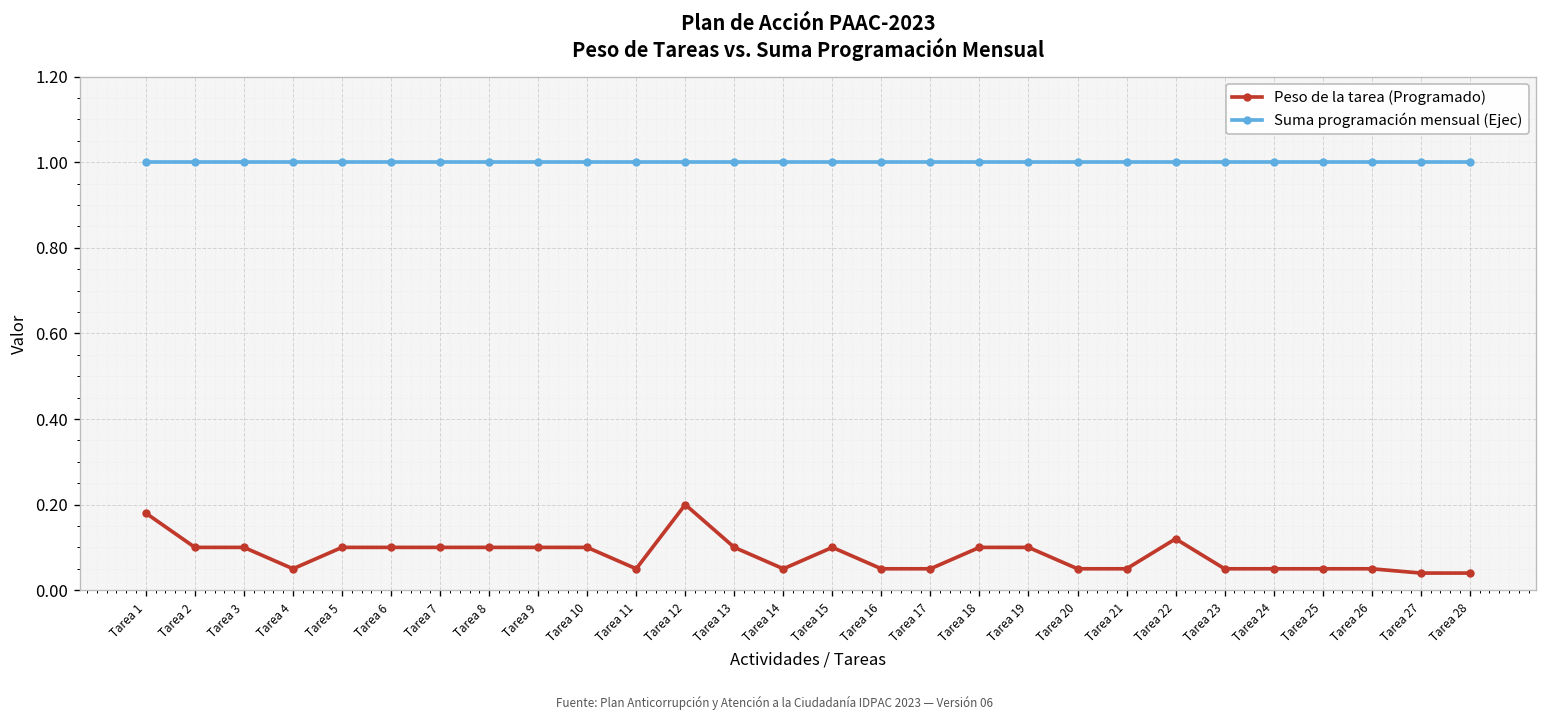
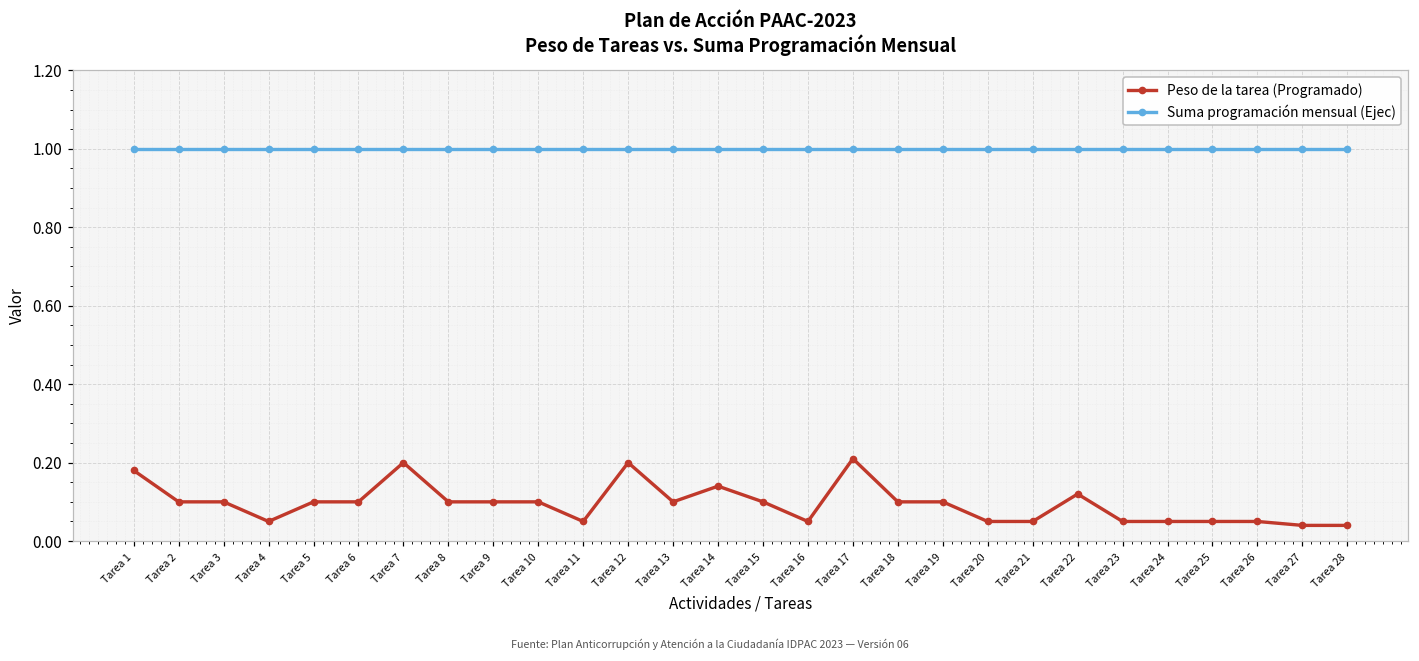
  {
    "Peso de la tarea (Programado)": {
      "Tarea 1": 0.18,
      "Tarea 2": 0.10,
      "Tarea 3": 0.10,
      "Tarea 4": 0.05,
      "Tarea 5": 0.10,
      "Tarea 6": 0.10,
-     "Tarea 7": 0.1,
+     "Tarea 7": 0.2,
      "Tarea 8": 0.10,
      "Tarea 9": 0.10,
      "Tarea 10": 0.10,
      "Tarea 11": 0.05,
      "Tarea 12": 0.20,
      "Tarea 13": 0.10,
-     "Tarea 14": 0.05,
+     "Tarea 14": 0.14,
      "Tarea 15": 0.10,
      "Tarea 16": 0.05,
-     "Tarea 17": 0.05,
+     "Tarea 17": 0.21,
      "Tarea 18": 0.10,
      "Tarea 19": 0.10,
      "Tarea 20": 0.05,
      "Tarea 21": 0.05,
      "Tarea 22": 0.12,
      "Tarea 23": 0.05,
      "Tarea 24": 0.05,
      "Tarea 25": 0.05,
      "Tarea 26": 0.05,
      "Tarea 27": 0.04,
      "Tarea 28": 0.04
    },
    "Suma programación mensual (Ejec)": {
      "Tarea 1": 1.00,
      "Tarea 2": 1.00,
      "Tarea 3": 1.00,
      "Tarea 4": 1.00,
      "Tarea 5": 1.00,
      "Tarea 6": 1.00,
      "Tarea 7": 1.00,
      "Tarea 8": 1.00,
      "Tarea 9": 1.00,
      "Tarea 10": 1.00,
      "Tarea 11": 1.00,
      "Tarea 12": 1.00,
      "Tarea 13": 1.00,
      "Tarea 14": 1.00,
      "Tarea 15": 1.00,
      "Tarea 16": 1.00,
      "Tarea 17": 1.00,
      "Tarea 18": 1.00,
      "Tarea 19": 1.00,
      "Tarea 20": 1.00,
      "Tarea 21": 1.00,
      "Tarea 22": 1.00,
      "Tarea 23": 1.00,
      "Tarea 24": 1.00,
      "Tarea 25": 1.00,
      "Tarea 26": 1.00,
      "Tarea 27": 1.00,
      "Tarea 28": 1.00
    }
  }
